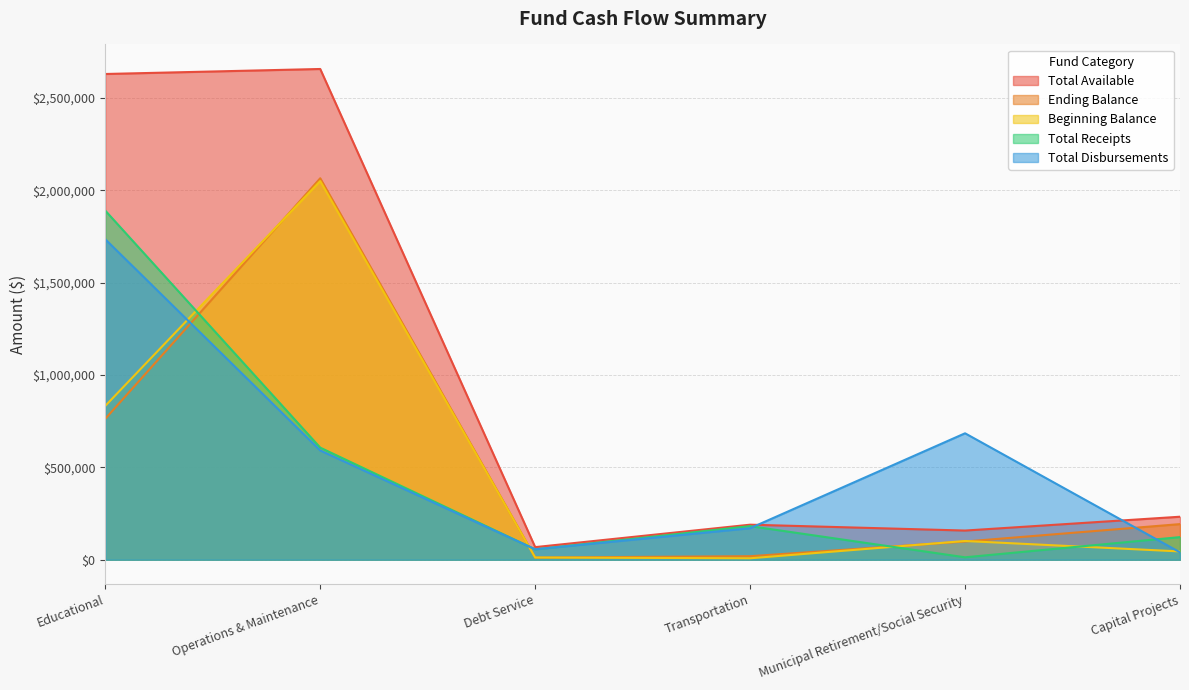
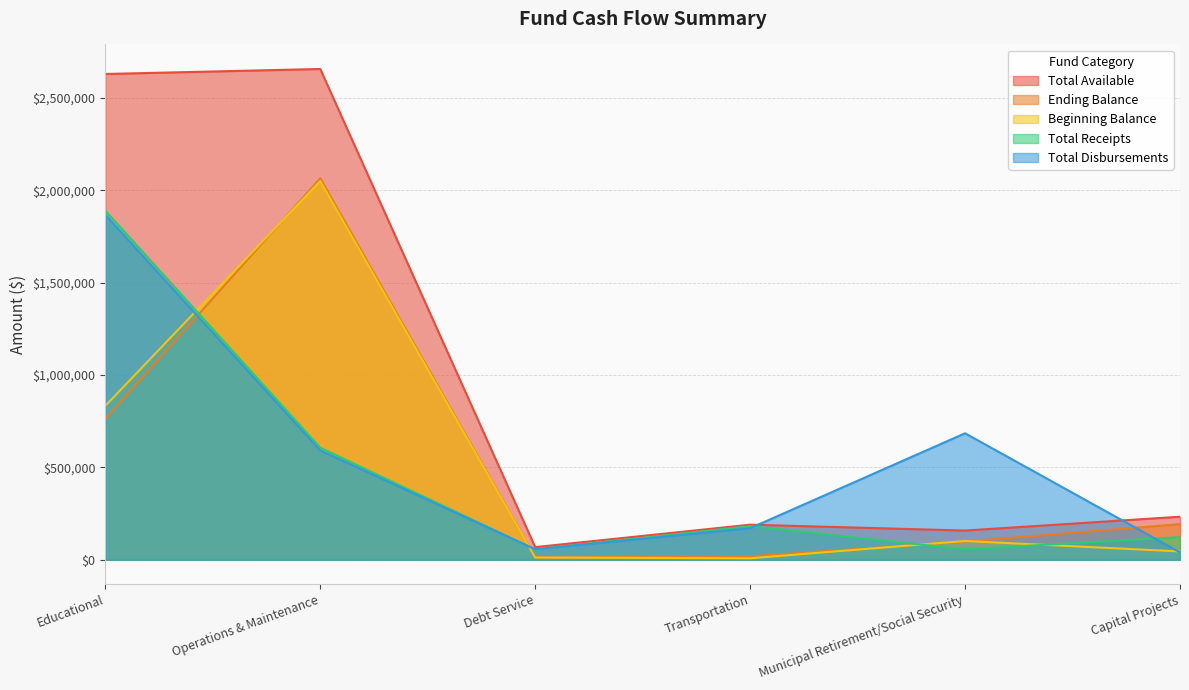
  {
    "Total Receipts": {
      "Educational": "$1,890,000",
      "Operations & Maintenance": "$610,000",
-     "Municipal Retirement/Social Security": "$10,000",
+     "Municipal Retirement/Social Security": "$60,000",
      "Capital Projects": "$120,000"
    },
    "Total Disbursements": {
-     "Educational": "$1,740,000",
+     "Educational": "$1,870,000",
      "Operations & Maintenance": "$590,000",
      "Municipal Retirement/Social Security": "$680,000"
    }
  }
